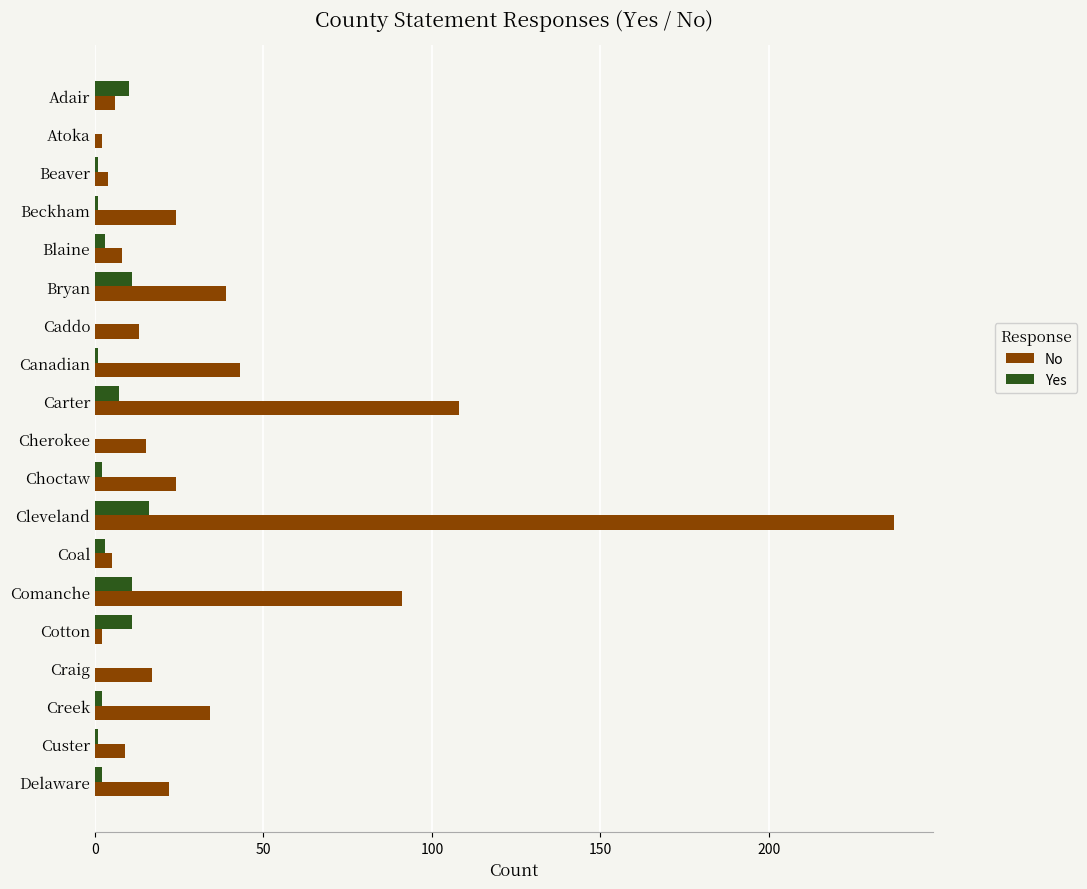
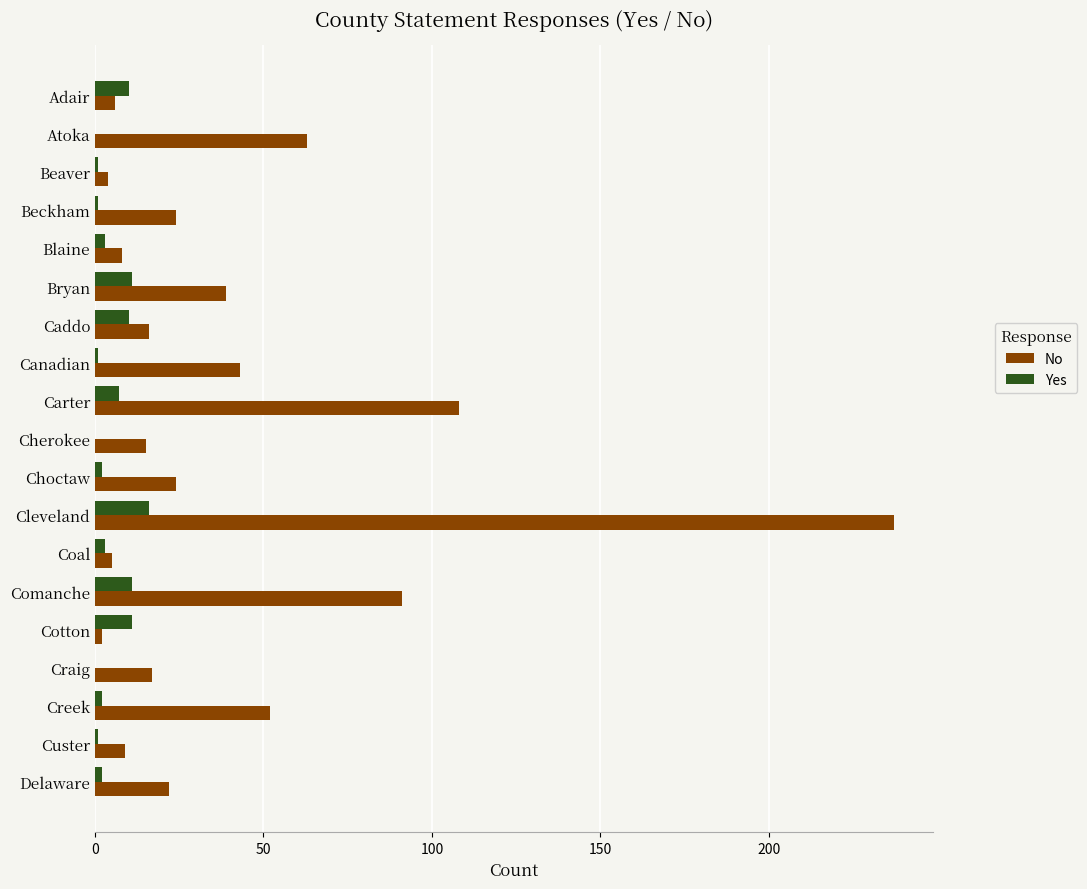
  {
    "No": {
      "Adair": 6,
-     "Atoka": 2,
+     "Atoka": 63,
      "Beaver": 4,
      "Beckham": 24,
      "Blaine": 8,
      "Bryan": 39,
-     "Caddo": 13,
+     "Caddo": 16,
      "Canadian": 43,
      "Carter": 108,
      "Cherokee": 15,
      "Choctaw": 24,
      "Cleveland": 237,
      "Coal": 5,
      "Comanche": 91,
      "Cotton": 2,
      "Craig": 17,
-     "Creek": 34,
+     "Creek": 52,
      "Custer": 9,
      "Delaware": 22
    },
    "Yes": {
      "Adair": 10,
      "Atoka": 0,
      "Beaver": 1,
      "Beckham": 1,
      "Blaine": 3,
      "Bryan": 11,
-     "Caddo": 0,
+     "Caddo": 10,
      "Canadian": 1,
      "Carter": 7,
      "Cherokee": 0,
      "Choctaw": 2,
      "Cleveland": 16,
      "Coal": 3,
      "Comanche": 11,
      "Cotton": 11,
      "Craig": 0,
      "Creek": 2,
      "Custer": 1,
      "Delaware": 2
    }
  }
